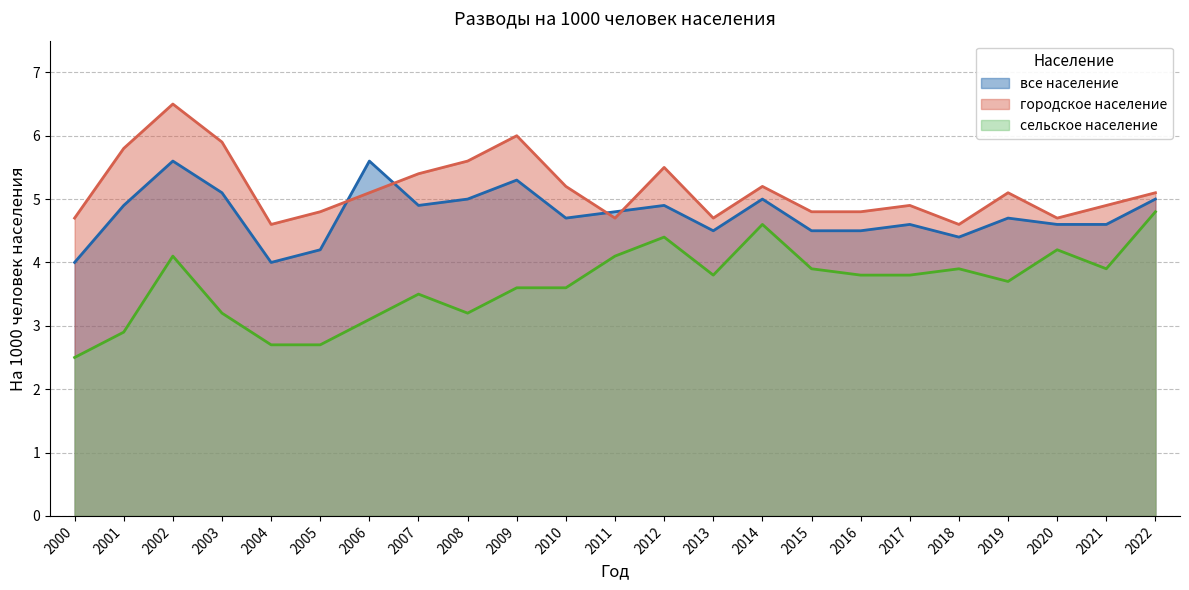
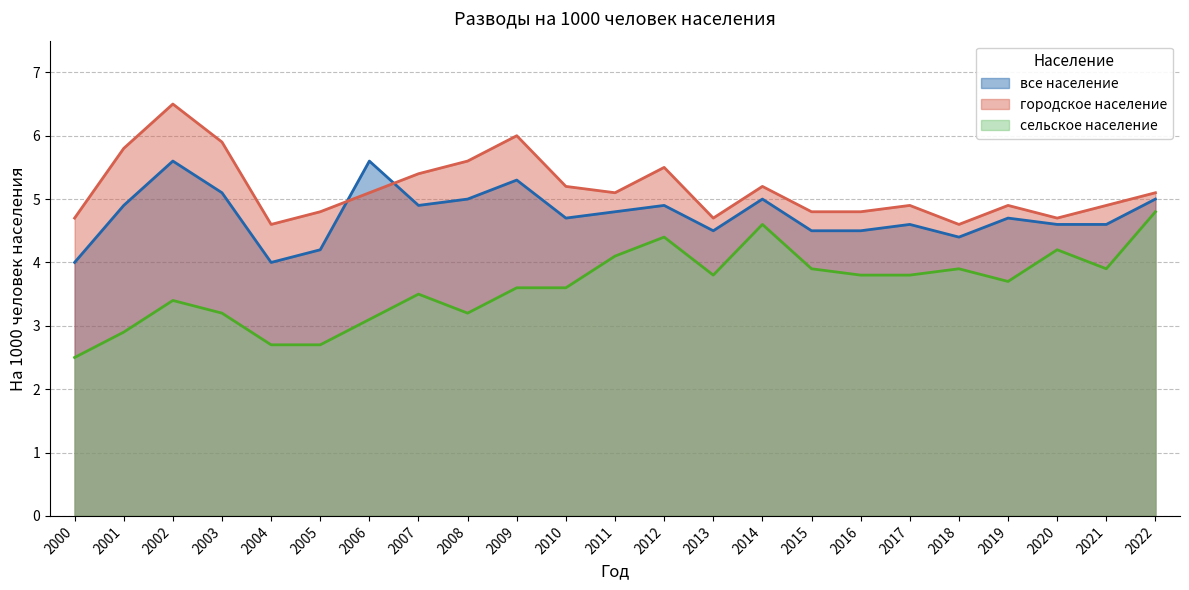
  {
    "все население": {
      "2000": 4.0,
      "2001": 4.9,
      "2002": 5.6,
      "2003": 5.1,
      "2004": 4.0,
      "2005": 4.2,
      "2006": 5.6,
      "2007": 4.9,
      "2008": 5.0,
      "2009": 5.3,
      "2010": 4.7,
      "2011": 4.8,
      "2012": 4.9,
      "2013": 4.5,
      "2014": 5.0,
      "2015": 4.5,
      "2016": 4.5,
      "2017": 4.6,
      "2018": 4.4,
      "2019": 4.7,
      "2020": 4.6,
      "2021": 4.6,
      "2022": 5.0
    },
    "городское население": {
      "2000": 4.7,
      "2001": 5.8,
      "2002": 6.5,
      "2003": 5.9,
      "2004": 4.6,
      "2005": 4.8,
      "2006": 5.1,
      "2007": 5.4,
      "2008": 5.6,
      "2009": 6.0,
      "2010": 5.2,
-     "2011": 4.7,
+     "2011": 5.1,
      "2012": 5.5,
      "2013": 4.7,
      "2014": 5.2,
      "2015": 4.8,
      "2016": 4.8,
      "2017": 4.9,
      "2018": 4.6,
-     "2019": 5.1,
+     "2019": 4.9,
      "2020": 4.7,
      "2021": 4.9,
      "2022": 5.1
    },
    "сельское население": {
      "2000": 2.5,
      "2001": 2.9,
-     "2002": 4.1,
+     "2002": 3.4,
      "2003": 3.2,
      "2004": 2.7,
      "2005": 2.7,
      "2006": 3.1,
      "2007": 3.5,
      "2008": 3.2,
      "2009": 3.6,
      "2010": 3.6,
      "2011": 4.1,
      "2012": 4.4,
      "2013": 3.8,
      "2014": 4.6,
      "2015": 3.9,
      "2016": 3.8,
      "2017": 3.8,
      "2018": 3.9,
      "2019": 3.7,
      "2020": 4.2,
      "2021": 3.9,
      "2022": 4.8
    }
  }
